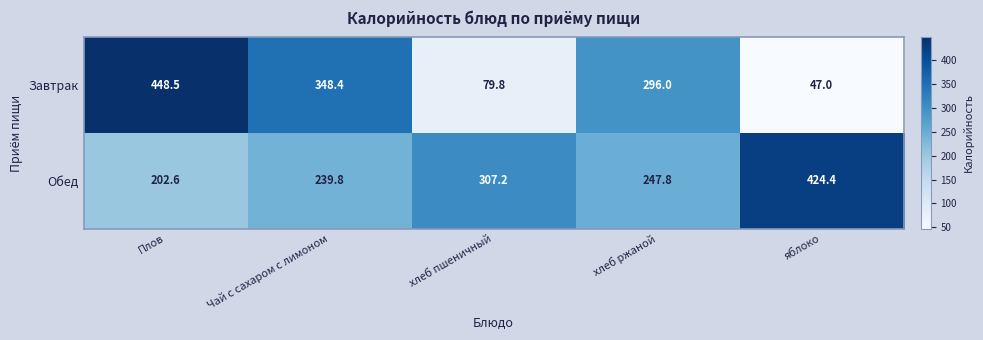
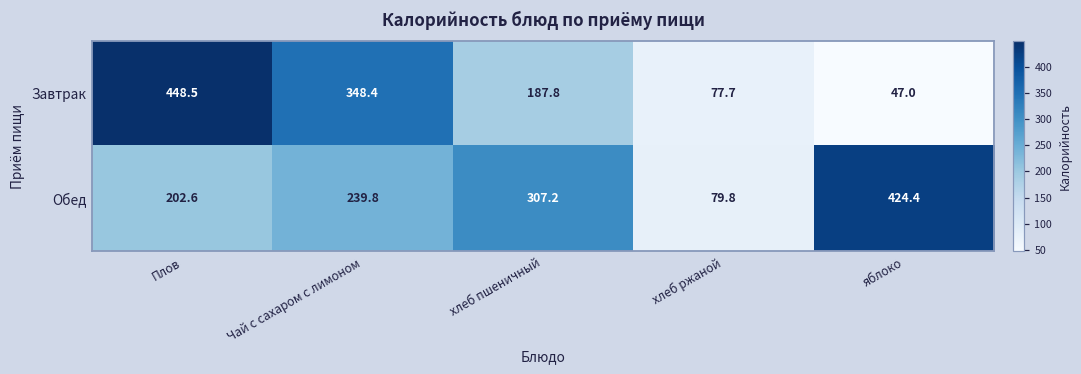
  {
    "Завтрак": {
      "Плов": 448.5,
      "Чай с сахаром с лимоном": 348.4,
-     "хлеб пшеничный": 79.8,
-     "хлеб ржаной": 296.0,
+     "хлеб пшеничный": 187.8,
+     "хлеб ржаной": 77.7,
      "яблоко": 47.0
    },
    "Обед": {
      "Плов": 202.6,
      "Чай с сахаром с лимоном": 239.8,
      "хлеб пшеничный": 307.2,
-     "хлеб ржаной": 247.8,
+     "хлеб ржаной": 79.8,
      "яблоко": 424.4
    }
  }
